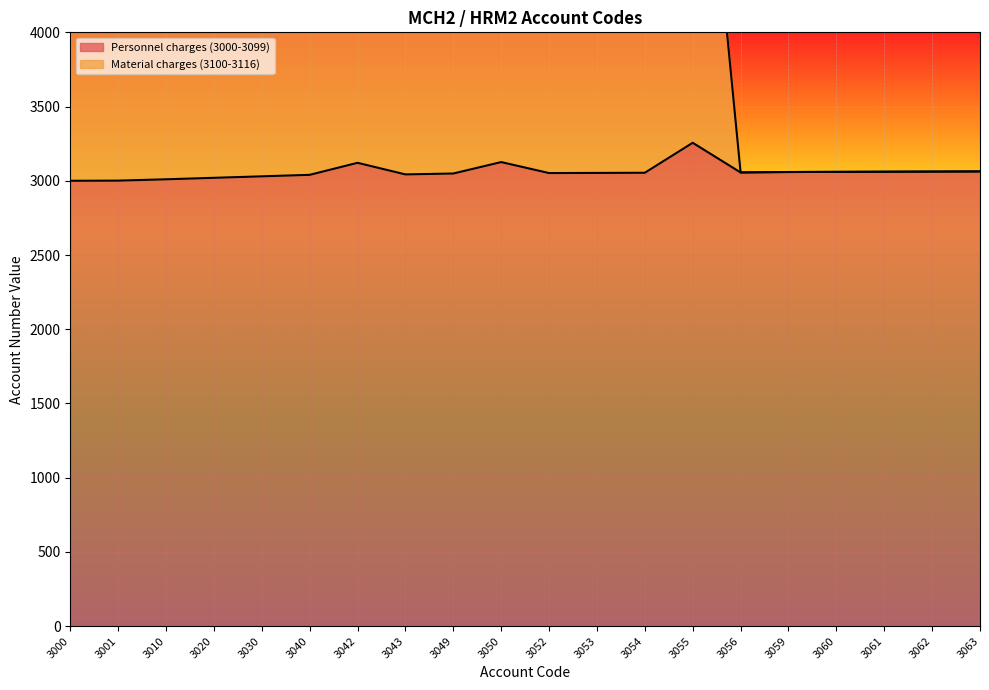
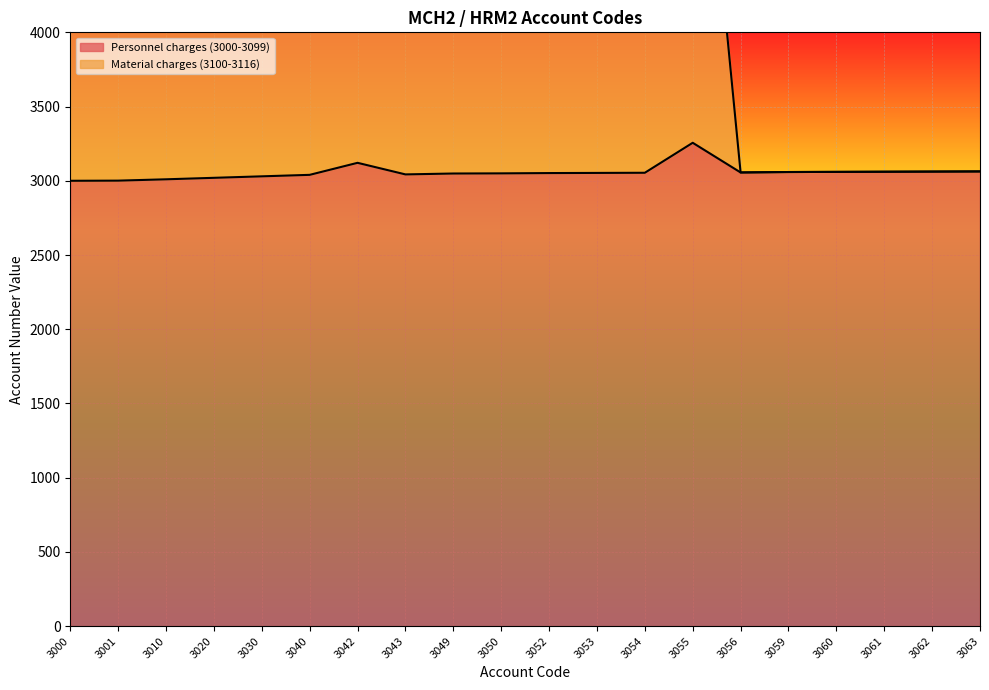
  {
    "Personnel charges (3000-3099)": {
      "3000": 3000,
      "3001": 3000,
      "3010": 3010,
      "3020": 3020,
      "3030": 3030,
      "3040": 3040,
      "3042": 3120,
      "3043": 3040,
      "3049": 3050,
-     "3050": 3130,
+     "3050": 3050,
      "3052": 3050,
      "3053": 3050,
      "3054": 3050,
      "3055": 3260
    }
  }
